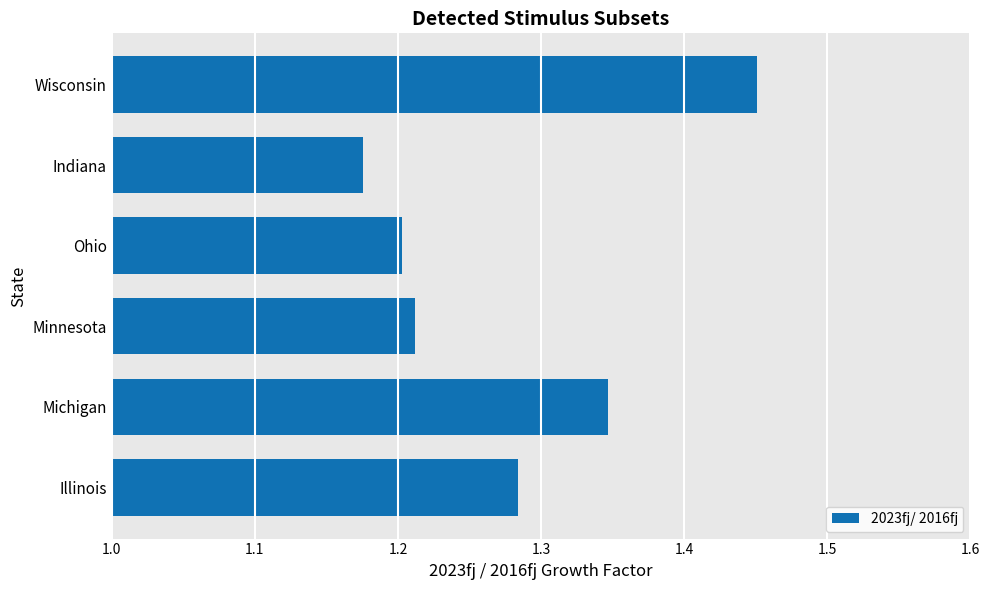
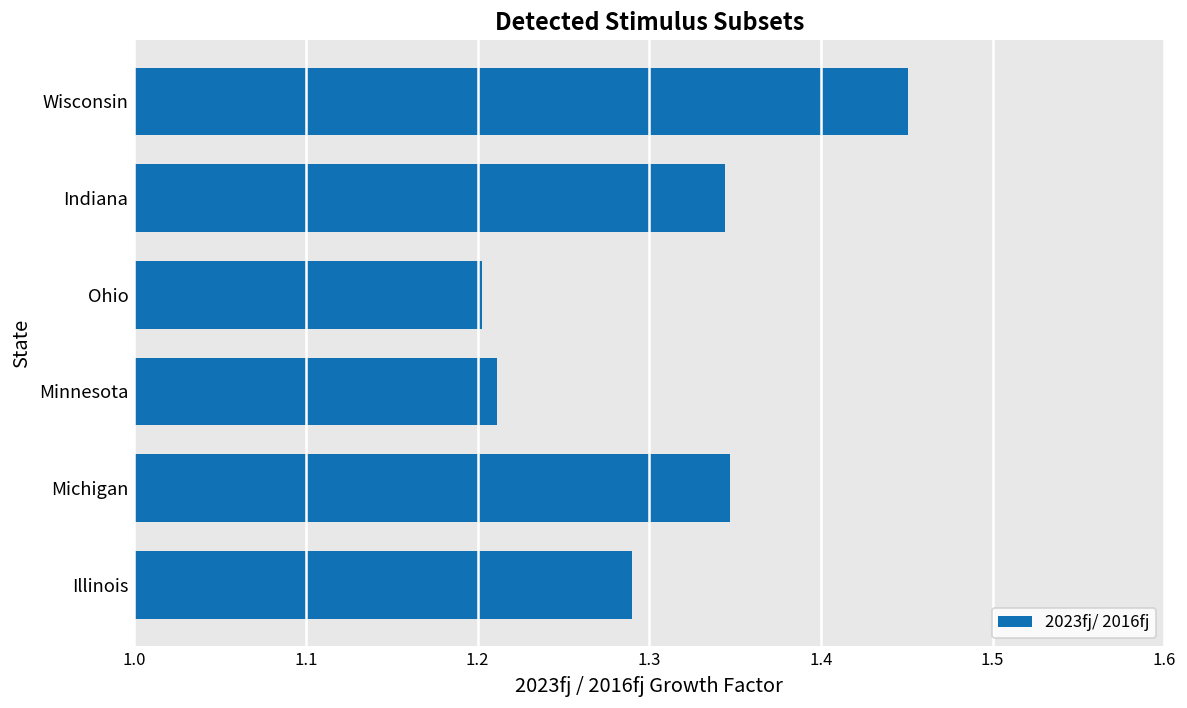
  {
    "Wisconsin": 1.451,
-   "Indiana": 1.176,
+   "Indiana": 1.344,
    "Ohio": 1.203,
    "Minnesota": 1.212,
    "Michigan": 1.347,
-   "Illinois": 1.284
+   "Illinois": 1.290
  }
